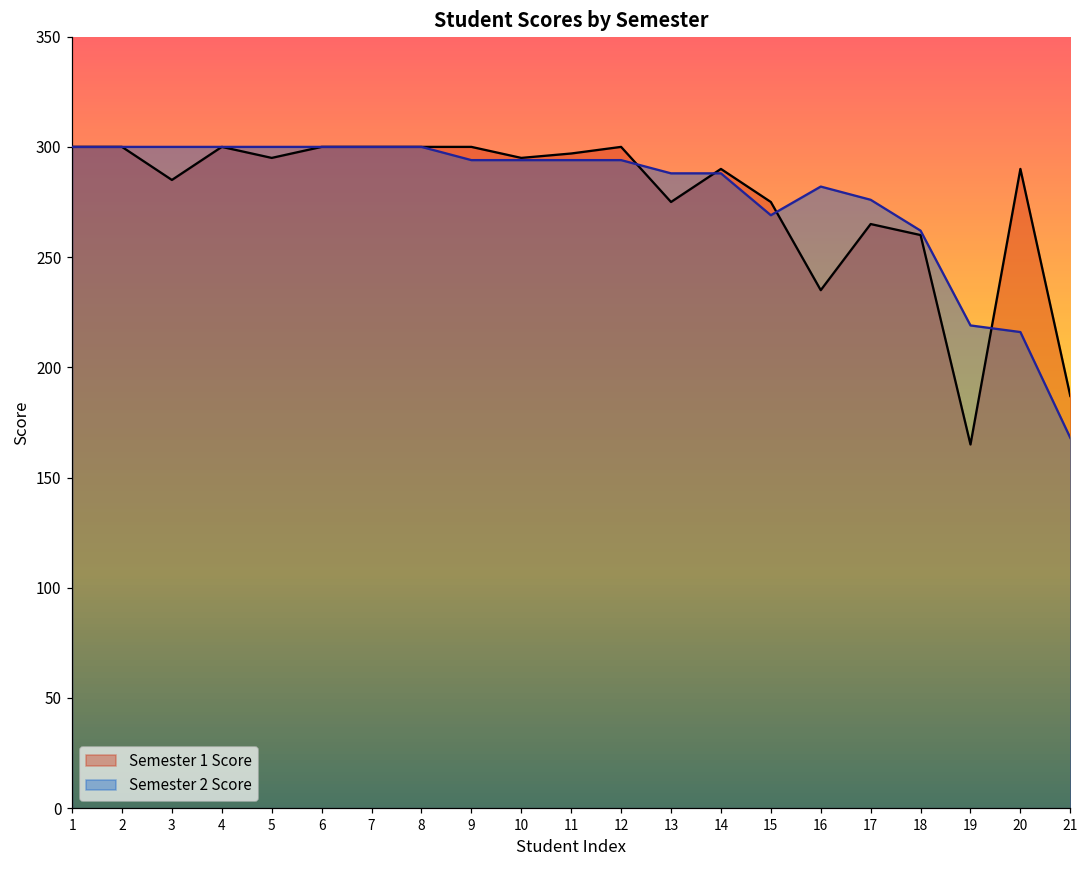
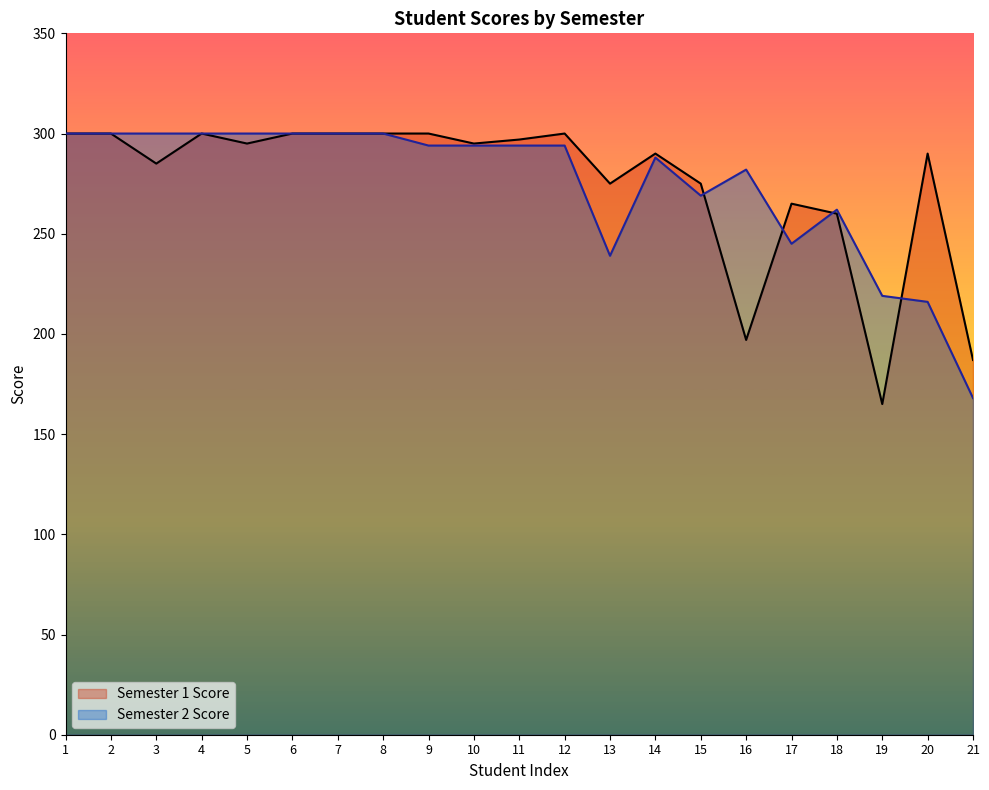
  {
    "Semester 1 Score": {
      "3": 285,
      "5": 295,
      "9": 300,
      "11": 297,
      "12": 300,
      "13": 275,
      "14": 290,
      "15": 275,
-     "16": 235,
+     "16": 197,
      "17": 265,
      "18": 260,
      "19": 165,
      "20": 290,
      "21": 187
    },
    "Semester 2 Score": {
      "3": 300,
      "5": 300,
      "9": 294,
      "11": 294,
      "12": 294,
-     "13": 288,
+     "13": 239,
      "14": 288,
      "15": 269,
      "16": 282,
-     "17": 276,
+     "17": 245,
      "18": 262,
      "19": 219,
      "20": 216,
      "21": 168
    }
  }
